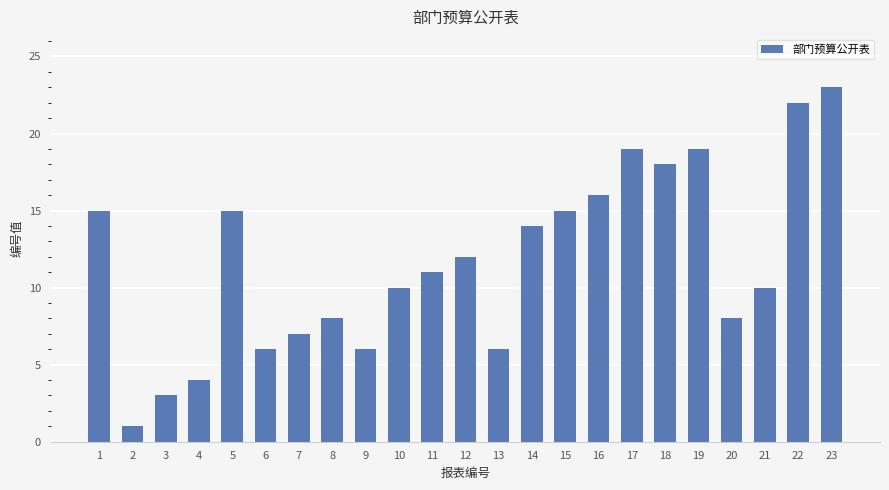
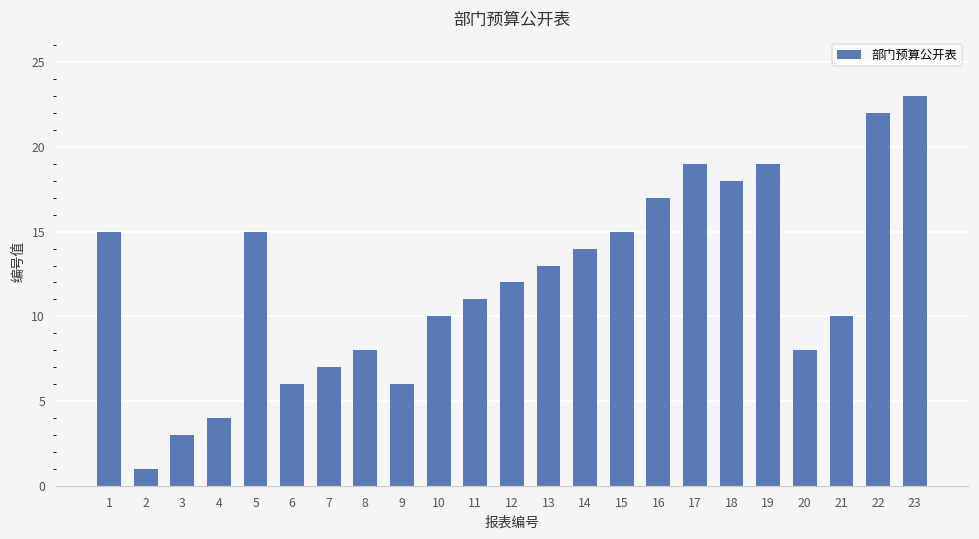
  {
    "1": 15,
    "2": 1,
    "3": 3,
    "4": 4,
    "5": 15,
    "6": 6,
    "7": 7,
    "8": 8,
    "9": 6,
    "10": 10,
    "11": 11,
    "12": 12,
-   "13": 6,
+   "13": 13,
    "14": 14,
    "15": 15,
-   "16": 16,
+   "16": 17,
    "17": 19,
    "18": 18,
    "19": 19,
    "20": 8,
    "21": 10,
    "22": 22,
    "23": 23
  }
